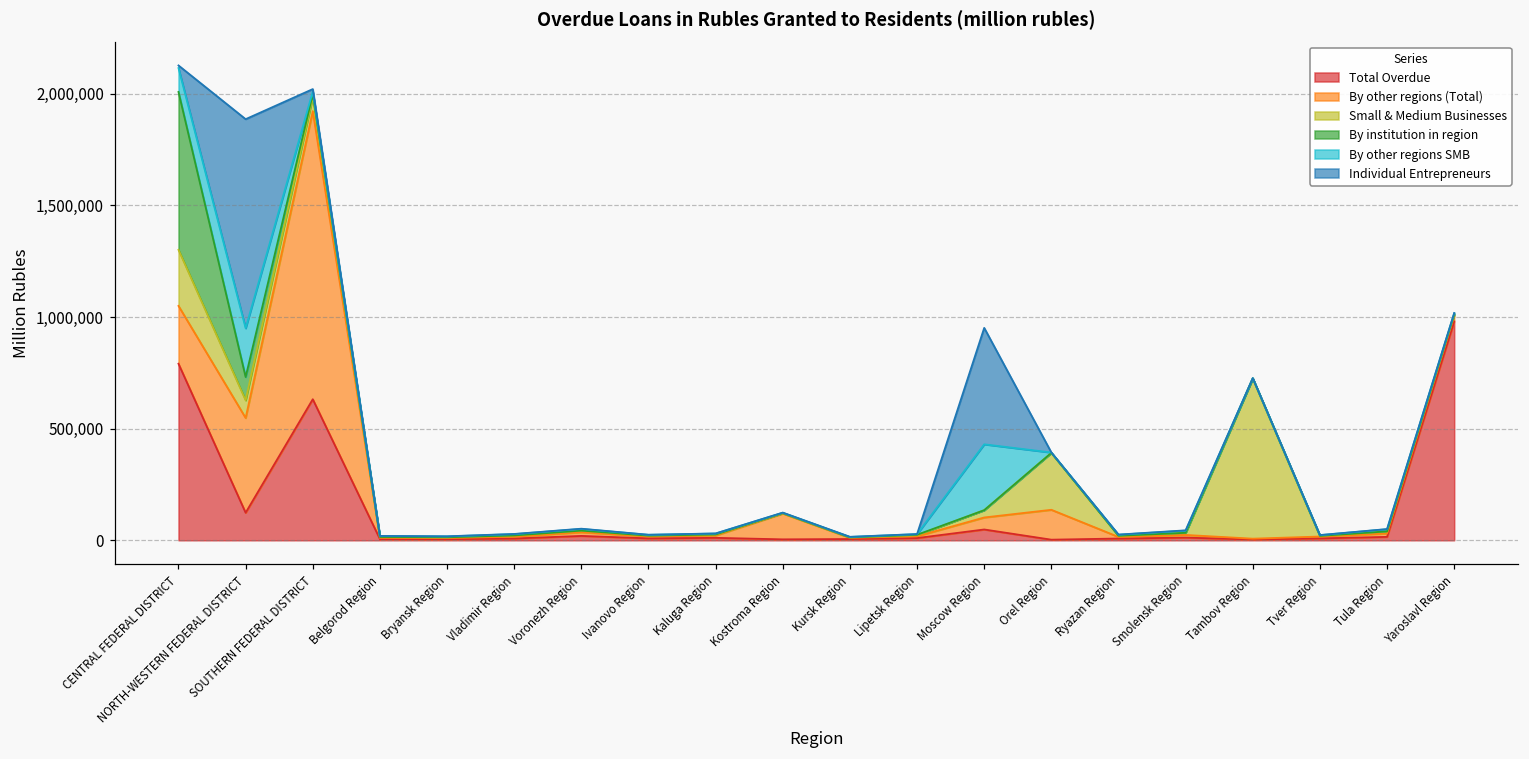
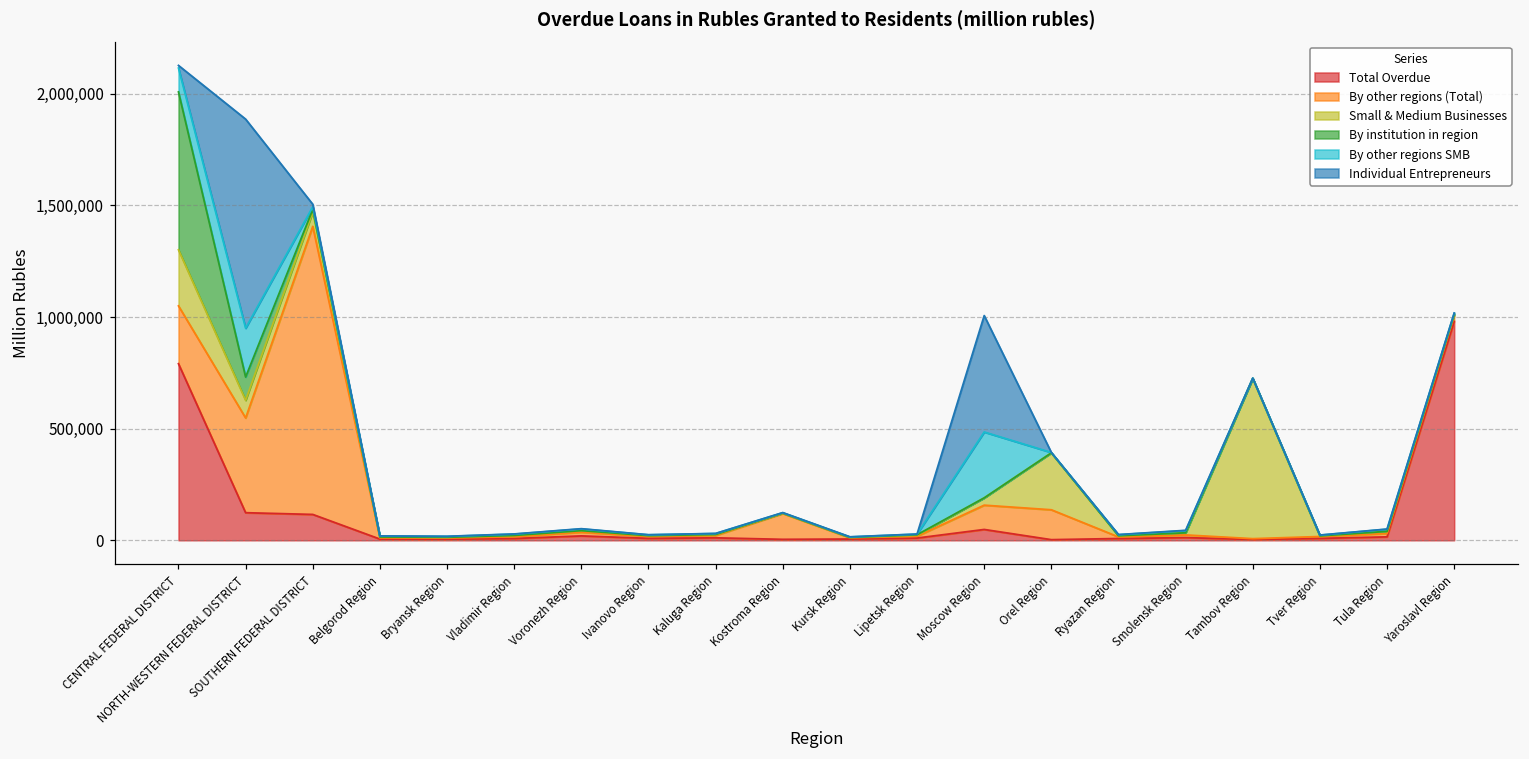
  {
    "Total Overdue": {
      "CENTRAL FEDERAL DISTRICT": "790,000",
      "NORTH-WESTERN FEDERAL DISTRICT": "120,000",
-     "SOUTHERN FEDERAL DISTRICT": "630,000",
+     "SOUTHERN FEDERAL DISTRICT": "120,000",
      "Voronezh Region": "20,000",
      "Kostroma Region": "0",
      "Moscow Region": "50,000",
      "Orel Region": "0",
      "Tula Region": "20,000",
      "Yaroslavl Region": "980,000"
    },
    "By other regions (Total)": {
      "CENTRAL FEDERAL DISTRICT": "260,000",
      "NORTH-WESTERN FEDERAL DISTRICT": "420,000",
      "SOUTHERN FEDERAL DISTRICT": "1,290,000",
-     "Moscow Region": "50,000",
+     "Moscow Region": "110,000",
      "Orel Region": "130,000"
    },
    "Small & Medium Businesses": {
      "CENTRAL FEDERAL DISTRICT": "250,000",
      "NORTH-WESTERN FEDERAL DISTRICT": "80,000"
    },
    "By institution in region": {
      "CENTRAL FEDERAL DISTRICT": "710,000",
      "NORTH-WESTERN FEDERAL DISTRICT": "100,000"
    },
    "By other regions SMB": {
      "NORTH-WESTERN FEDERAL DISTRICT": "220,000",
      "Moscow Region": "300,000"
    },
    "Individual Entrepreneurs": {
      "NORTH-WESTERN FEDERAL DISTRICT": "940,000",
      "Moscow Region": "520,000"
    }
  }
